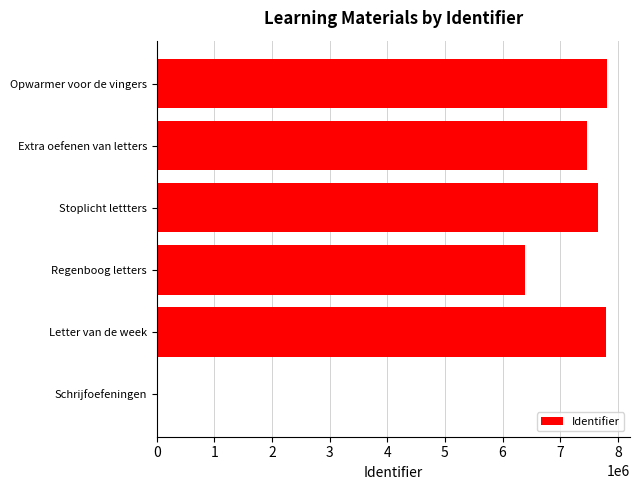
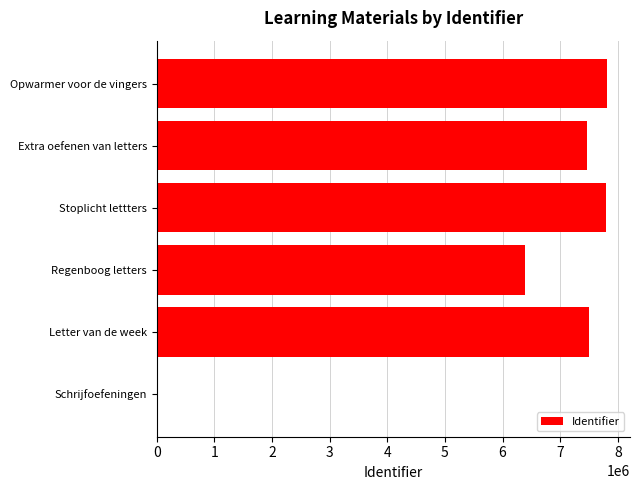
  {
    "Opwarmer voor de vingers": 7800000,
    "Extra oefenen van letters": 7500000,
-   "Stoplicht lettters": 7700000,
+   "Stoplicht lettters": 7800000,
    "Regenboog letters": 6400000,
-   "Letter van de week": 7800000,
+   "Letter van de week": 7500000,
    "Schrijfoefeningen": 0
  }
